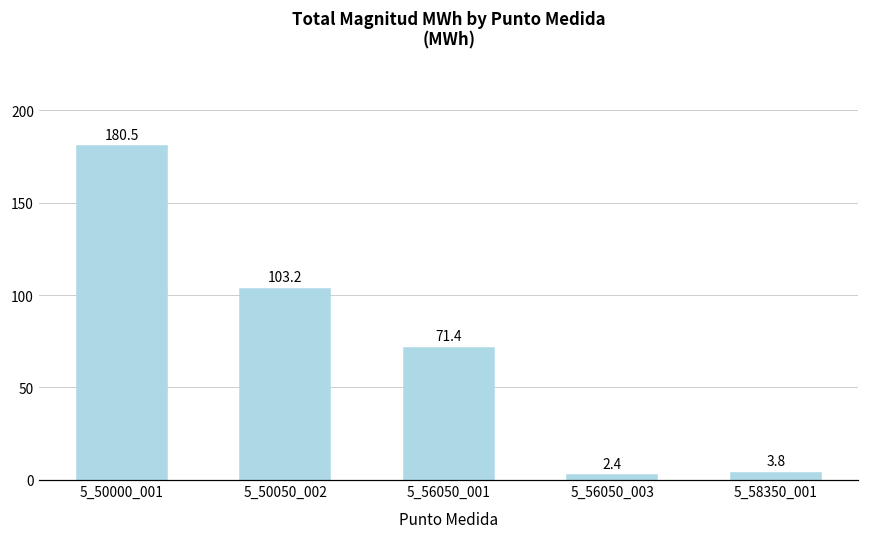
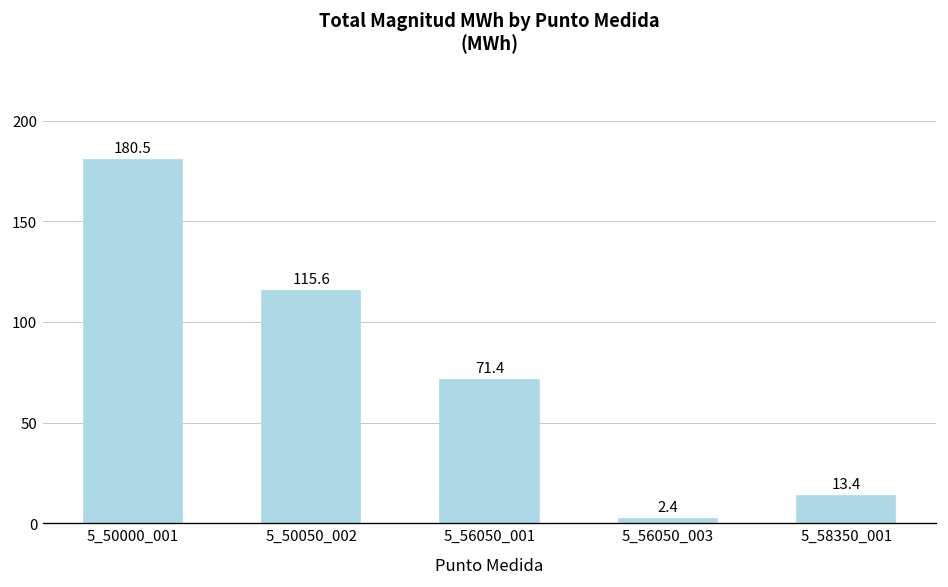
  {
    "5_50000_001": 180.5,
-   "5_50050_002": 103.2,
+   "5_50050_002": 115.6,
    "5_56050_001": 71.4,
    "5_56050_003": 2.4,
-   "5_58350_001": 3.8
+   "5_58350_001": 13.4
  }
